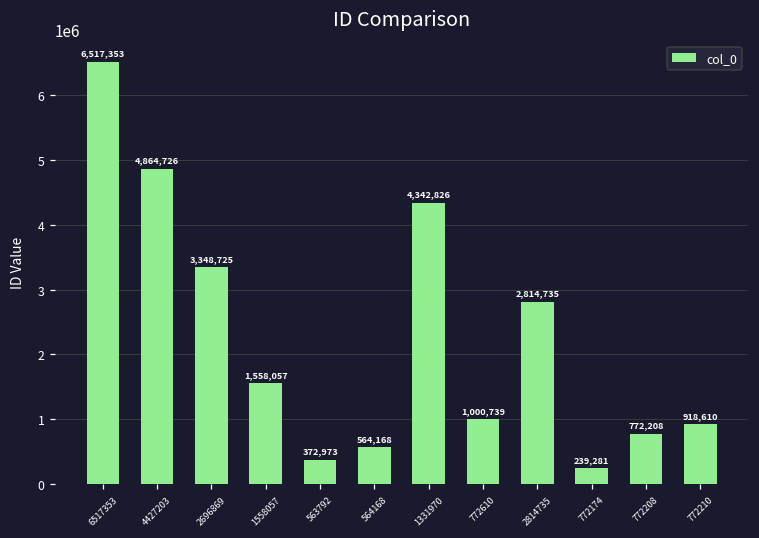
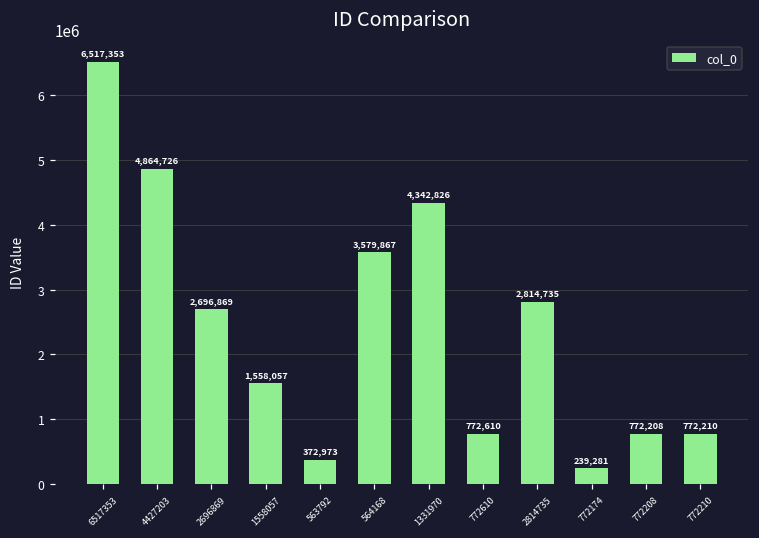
  {
    "6517353": "6,517,353",
    "4427203": "4,864,726",
-   "2696869": "3,348,725",
+   "2696869": "2,696,869",
    "1558057": "1,558,057",
    "563792": "372,973",
-   "564168": "564,168",
+   "564168": "3,579,867",
    "1331970": "4,342,826",
-   "772610": "1,000,739",
+   "772610": "772,610",
    "2814735": "2,814,735",
    "772174": "239,281",
    "772208": "772,208",
-   "772210": "918,610"
+   "772210": "772,210"
  }
